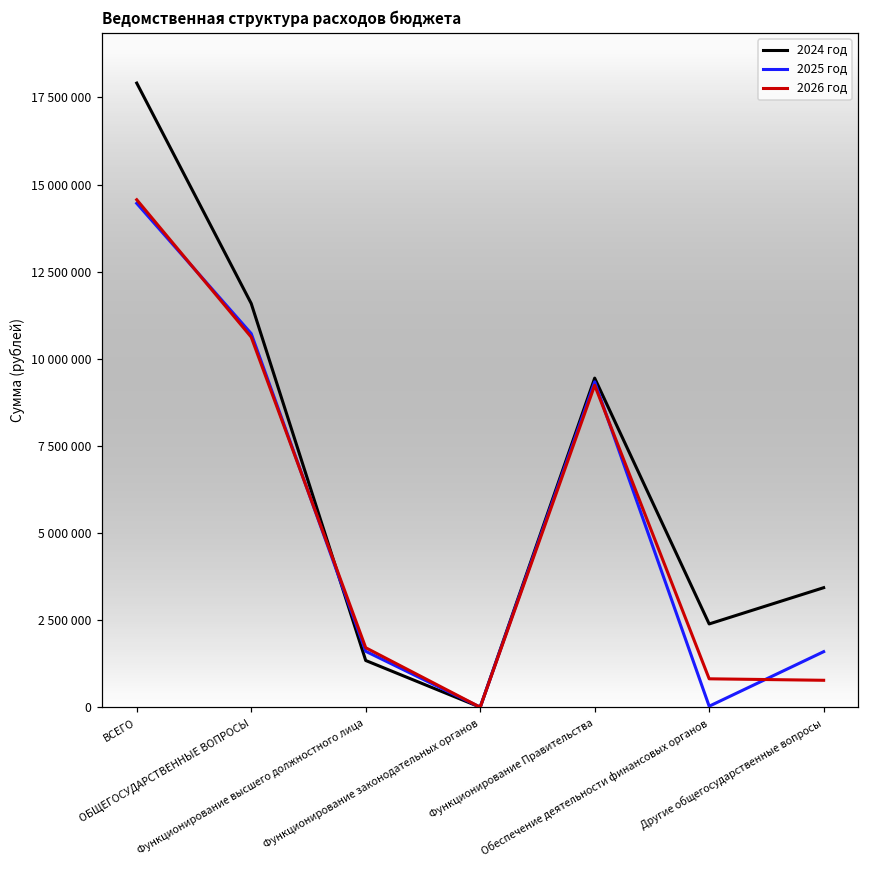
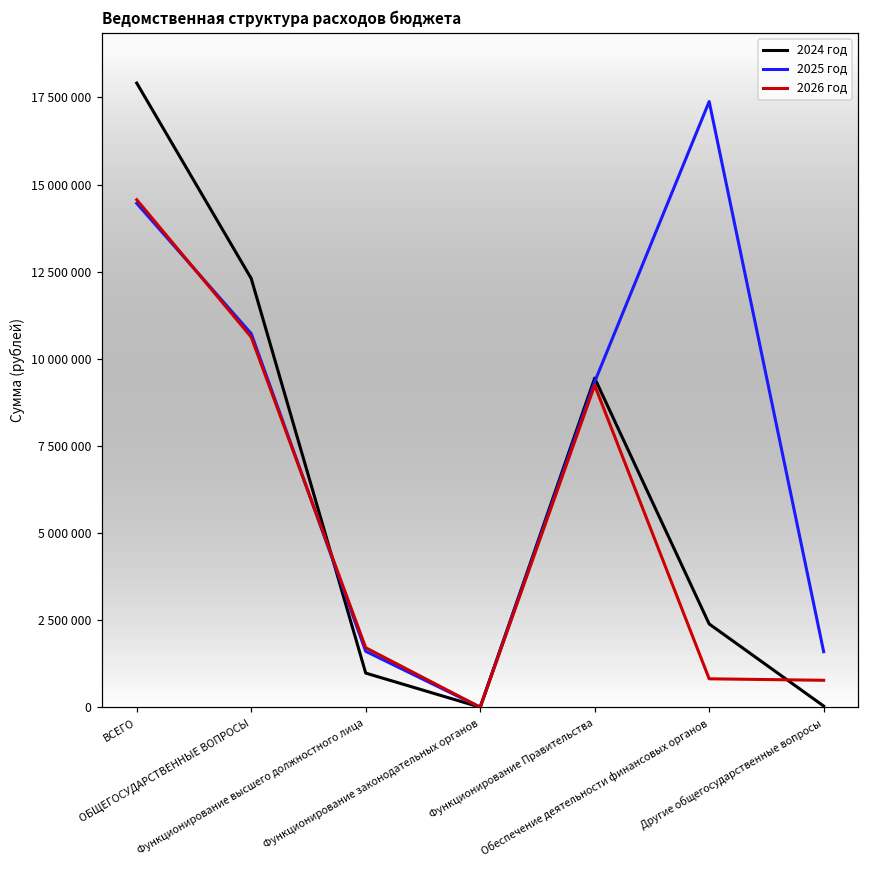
  {
    "2024 год": {
      "ВСЕГО": 17900000,
-     "ОБЩЕГОСУДАРСТВЕННЫЕ ВОПРОСЫ": 11600000,
-     "Функционирование высшего должностного лица": 1300000,
+     "ОБЩЕГОСУДАРСТВЕННЫЕ ВОПРОСЫ": 12300000,
+     "Функционирование высшего должностного лица": 1000000,
      "Функционирование Правительства": 9400000,
      "Обеспечение деятельности финансовых органов": 2400000,
-     "Другие общегосударственные вопросы": 3400000
+     "Другие общегосударственные вопросы": 0
    },
    "2025 год": {
      "ВСЕГО": 14500000,
      "ОБЩЕГОСУДАРСТВЕННЫЕ ВОПРОСЫ": 10700000,
      "Функционирование высшего должностного лица": 1600000,
      "Функционирование Правительства": 9300000,
-     "Обеспечение деятельности финансовых органов": 0,
+     "Обеспечение деятельности финансовых органов": 17400000,
      "Другие общегосударственные вопросы": 1600000
    },
    "2026 год": {
      "ВСЕГО": 14600000,
      "ОБЩЕГОСУДАРСТВЕННЫЕ ВОПРОСЫ": 10600000,
      "Функционирование высшего должностного лица": 1700000,
      "Функционирование Правительства": 9200000,
      "Обеспечение деятельности финансовых органов": 800000,
      "Другие общегосударственные вопросы": 800000
    }
  }
